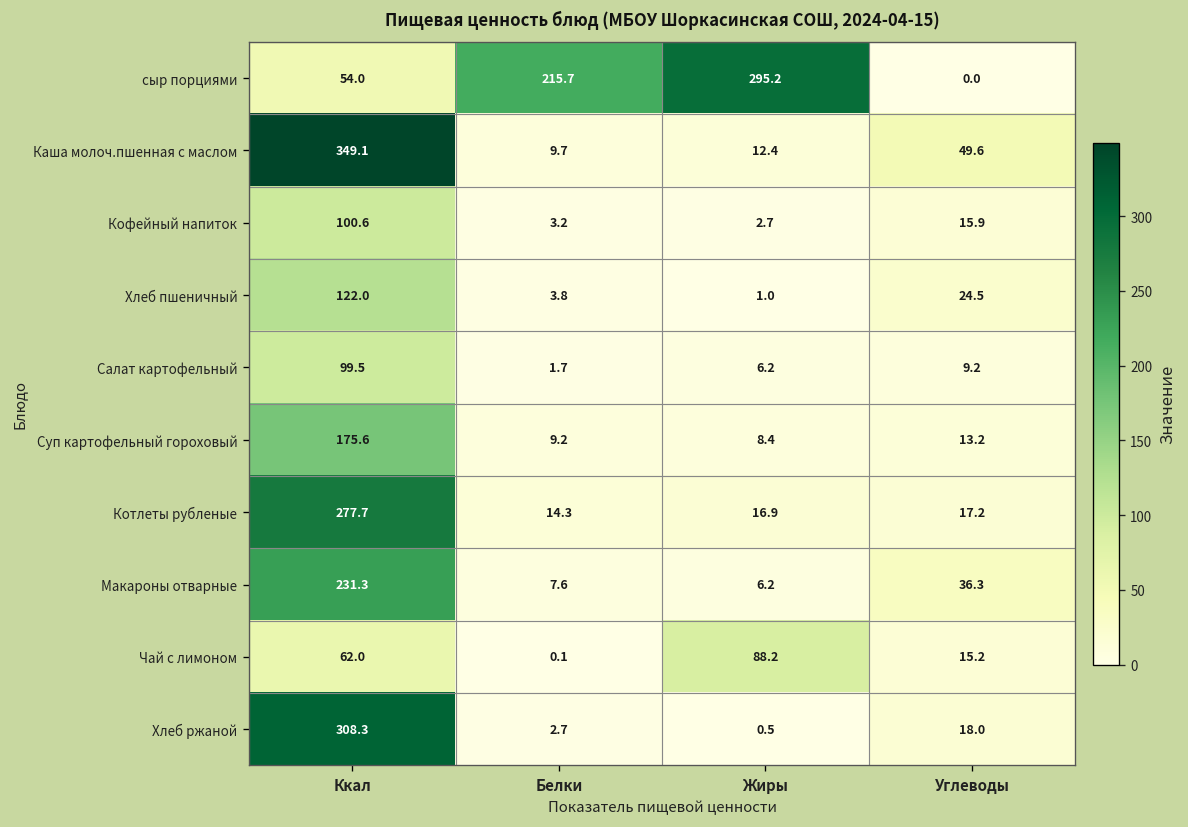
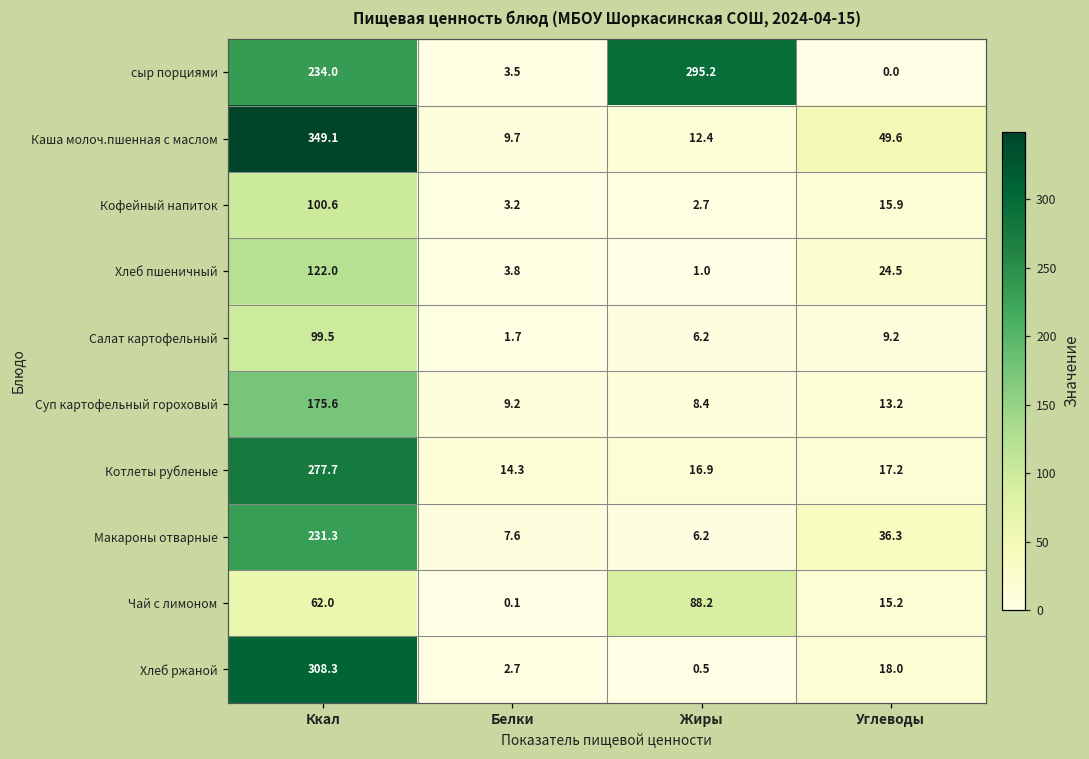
  {
    "сыр порциями": {
-     "Ккал": 54.0,
-     "Белки": 215.7,
+     "Ккал": 234.0,
+     "Белки": 3.5,
      "Жиры": 295.2,
      "Углеводы": 0.0
    },
    "Каша молоч.пшенная с маслом": {
      "Ккал": 349.1,
      "Белки": 9.7,
      "Жиры": 12.4,
      "Углеводы": 49.6
    },
    "Кофейный напиток": {
      "Ккал": 100.6,
      "Белки": 3.2,
      "Жиры": 2.7,
      "Углеводы": 15.9
    },
    "Хлеб пшеничный": {
      "Ккал": 122.0,
      "Белки": 3.8,
      "Жиры": 1.0,
      "Углеводы": 24.5
    },
    "Салат картофельный": {
      "Ккал": 99.5,
      "Белки": 1.7,
      "Жиры": 6.2,
      "Углеводы": 9.2
    },
    "Суп картофельный гороховый": {
      "Ккал": 175.6,
      "Белки": 9.2,
      "Жиры": 8.4,
      "Углеводы": 13.2
    },
    "Котлеты рубленые": {
      "Ккал": 277.7,
      "Белки": 14.3,
      "Жиры": 16.9,
      "Углеводы": 17.2
    },
    "Макароны отварные": {
      "Ккал": 231.3,
      "Белки": 7.6,
      "Жиры": 6.2,
      "Углеводы": 36.3
    },
    "Чай с лимоном": {
      "Ккал": 62.0,
      "Белки": 0.1,
      "Жиры": 88.2,
      "Углеводы": 15.2
    },
    "Хлеб ржаной": {
      "Ккал": 308.3,
      "Белки": 2.7,
      "Жиры": 0.5,
      "Углеводы": 18.0
    }
  }
